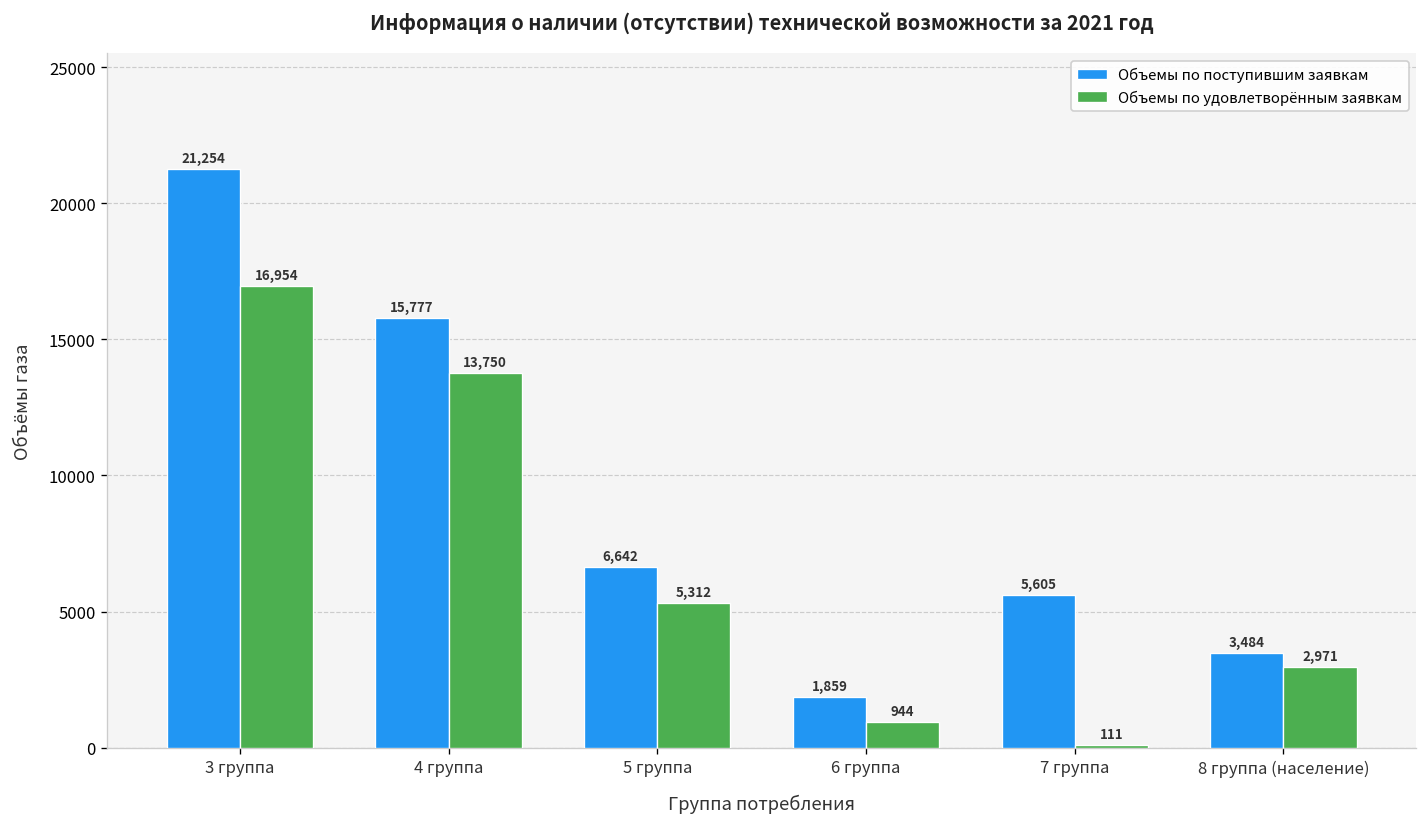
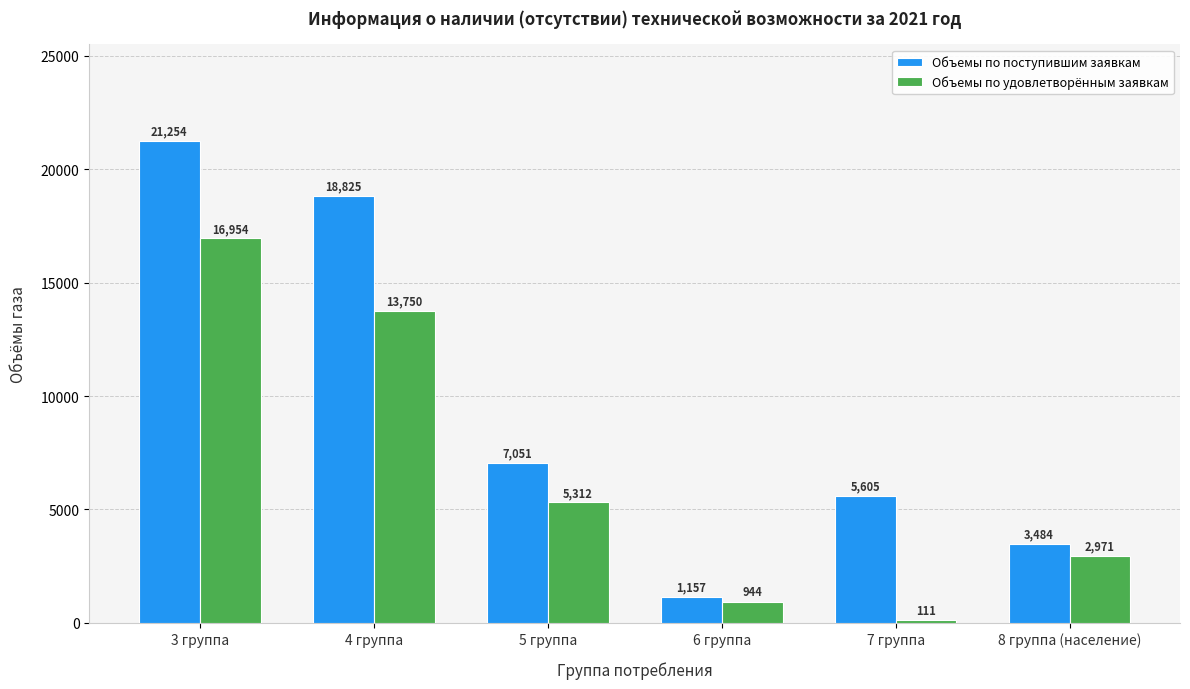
  {
    "Объемы по поступившим заявкам": {
      "3 группа": "21,254",
-     "4 группа": "15,777",
-     "5 группа": "6,642",
-     "6 группа": "1,859",
+     "4 группа": "18,825",
+     "5 группа": "7,051",
+     "6 группа": "1,157",
      "7 группа": "5,605",
      "8 группа (население)": "3,484"
    },
    "Объемы по удовлетворённым заявкам": {
      "3 группа": "16,954",
      "4 группа": "13,750",
      "5 группа": "5,312",
      "6 группа": "944",
      "7 группа": "111",
      "8 группа (население)": "2,971"
    }
  }
